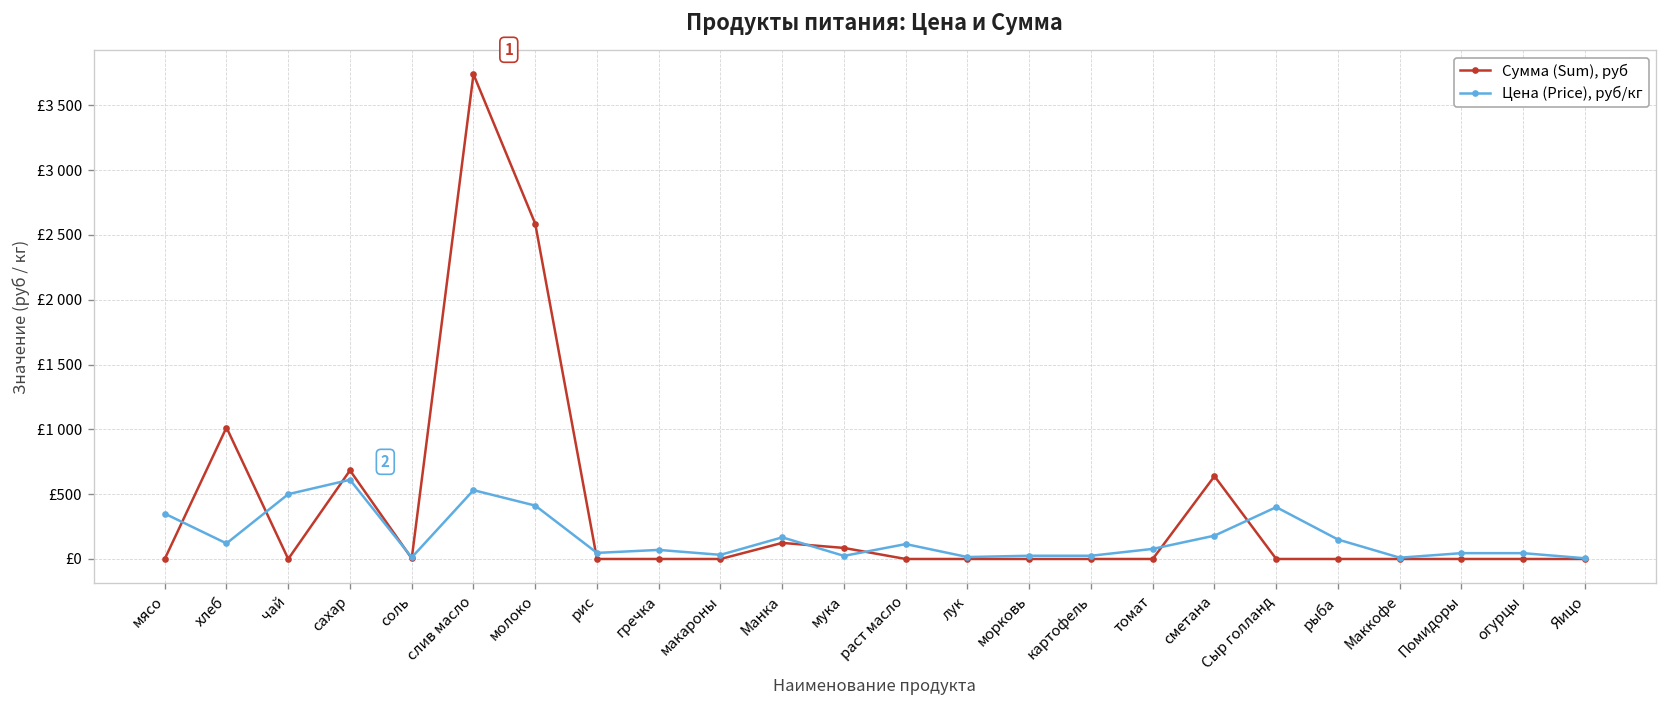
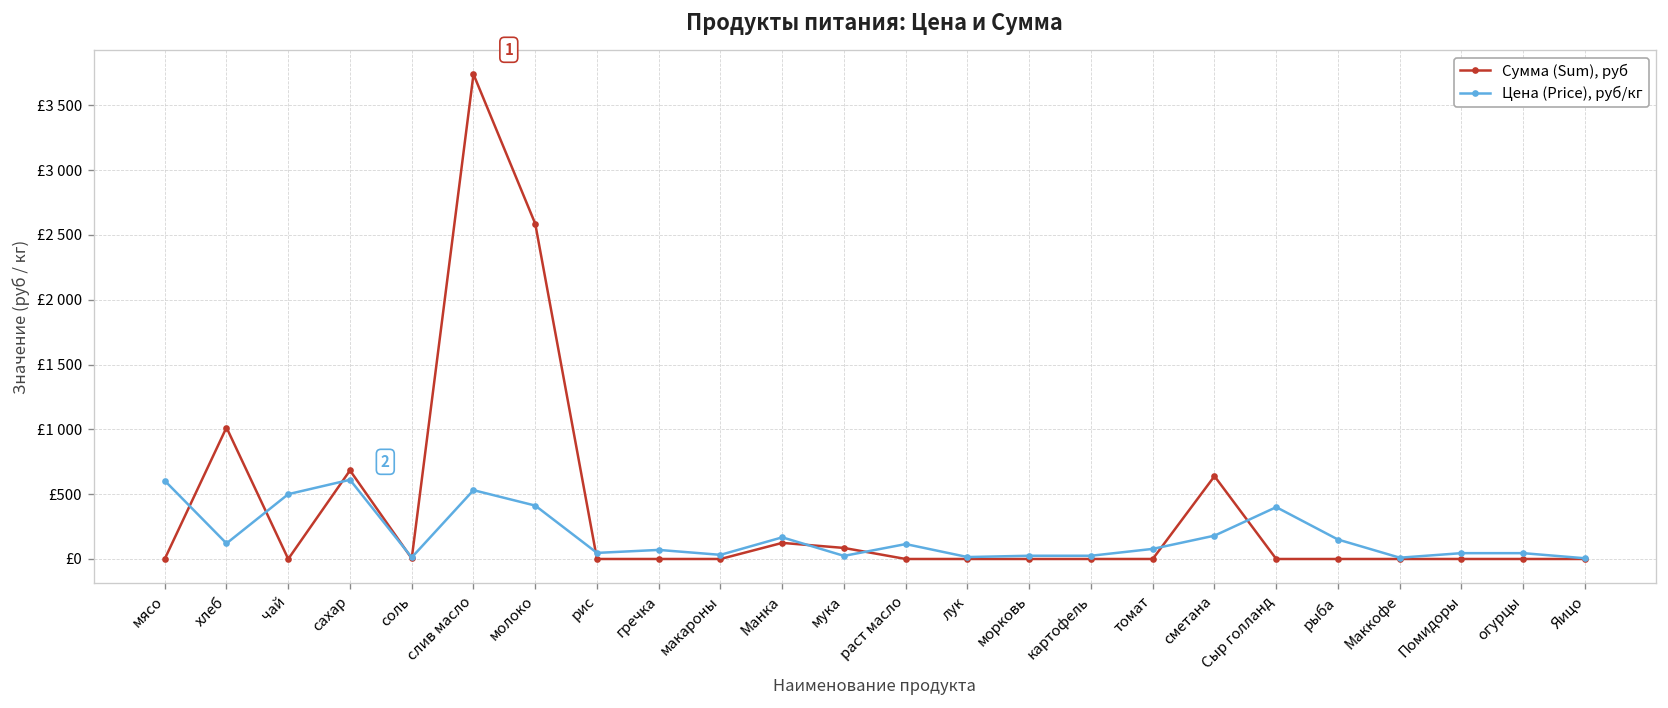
  {
    "Сумма (Sum), руб": {
      "мясо": "£0",
      "хлеб": "£1010",
      "чай": "£0",
      "сахар": "£680",
      "слив масло": "£3740",
      "молоко": "£2590",
      "рис": "£0",
      "гречка": "£0",
      "макароны": "£0",
      "Манка": "£120",
      "мука": "£90",
      "раст масло": "£0",
      "морковь": "£0",
      "картофель": "£0",
      "томат": "£0",
      "сметана": "£640",
      "Сыр голланд": "£0",
      "рыба": "£0",
      "Помидоры": "£0",
      "огурцы": "£0"
    },
    "Цена (Price), руб/кг": {
-     "мясо": "£350",
+     "мясо": "£600",
      "хлеб": "£120",
      "чай": "£500",
      "сахар": "£610",
      "слив масло": "£530",
      "молоко": "£410",
      "рис": "£50",
      "гречка": "£70",
      "макароны": "£30",
      "Манка": "£170",
      "мука": "£20",
      "раст масло": "£120",
      "морковь": "£30",
      "картофель": "£30",
      "томат": "£80",
      "сметана": "£180",
      "Сыр голланд": "£400",
      "рыба": "£150",
      "Помидоры": "£50",
      "огурцы": "£50"
    }
  }
